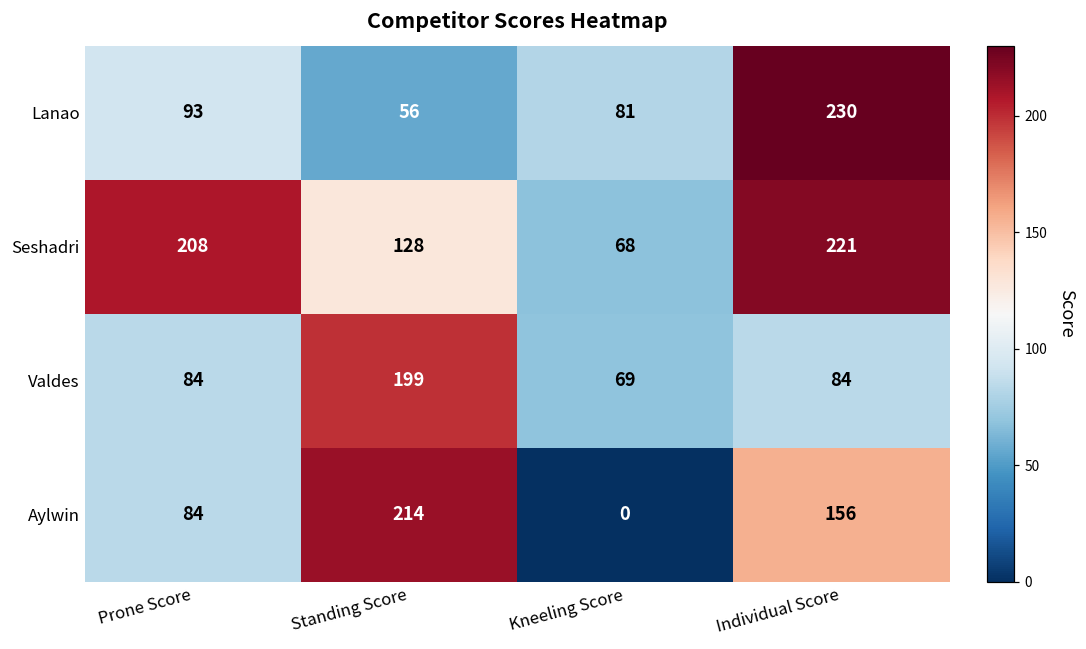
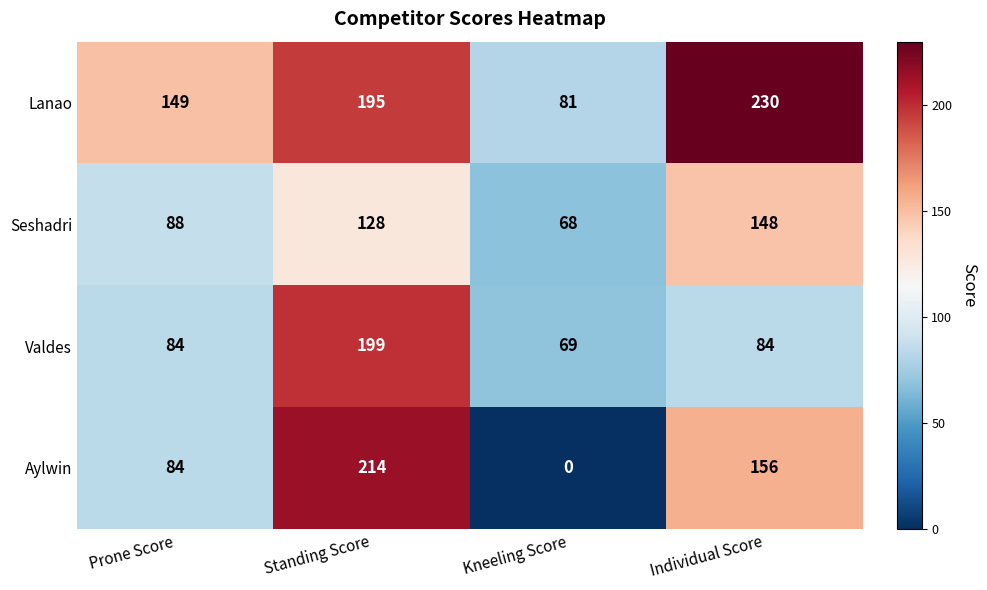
  {
    "Lanao": {
-     "Prone Score": 93,
-     "Standing Score": 56,
+     "Prone Score": 149,
+     "Standing Score": 195,
      "Kneeling Score": 81,
      "Individual Score": 230
    },
    "Seshadri": {
-     "Prone Score": 208,
+     "Prone Score": 88,
      "Standing Score": 128,
      "Kneeling Score": 68,
-     "Individual Score": 221
+     "Individual Score": 148
    },
    "Valdes": {
      "Prone Score": 84,
      "Standing Score": 199,
      "Kneeling Score": 69,
      "Individual Score": 84
    },
    "Aylwin": {
      "Prone Score": 84,
      "Standing Score": 214,
      "Kneeling Score": 0,
      "Individual Score": 156
    }
  }
